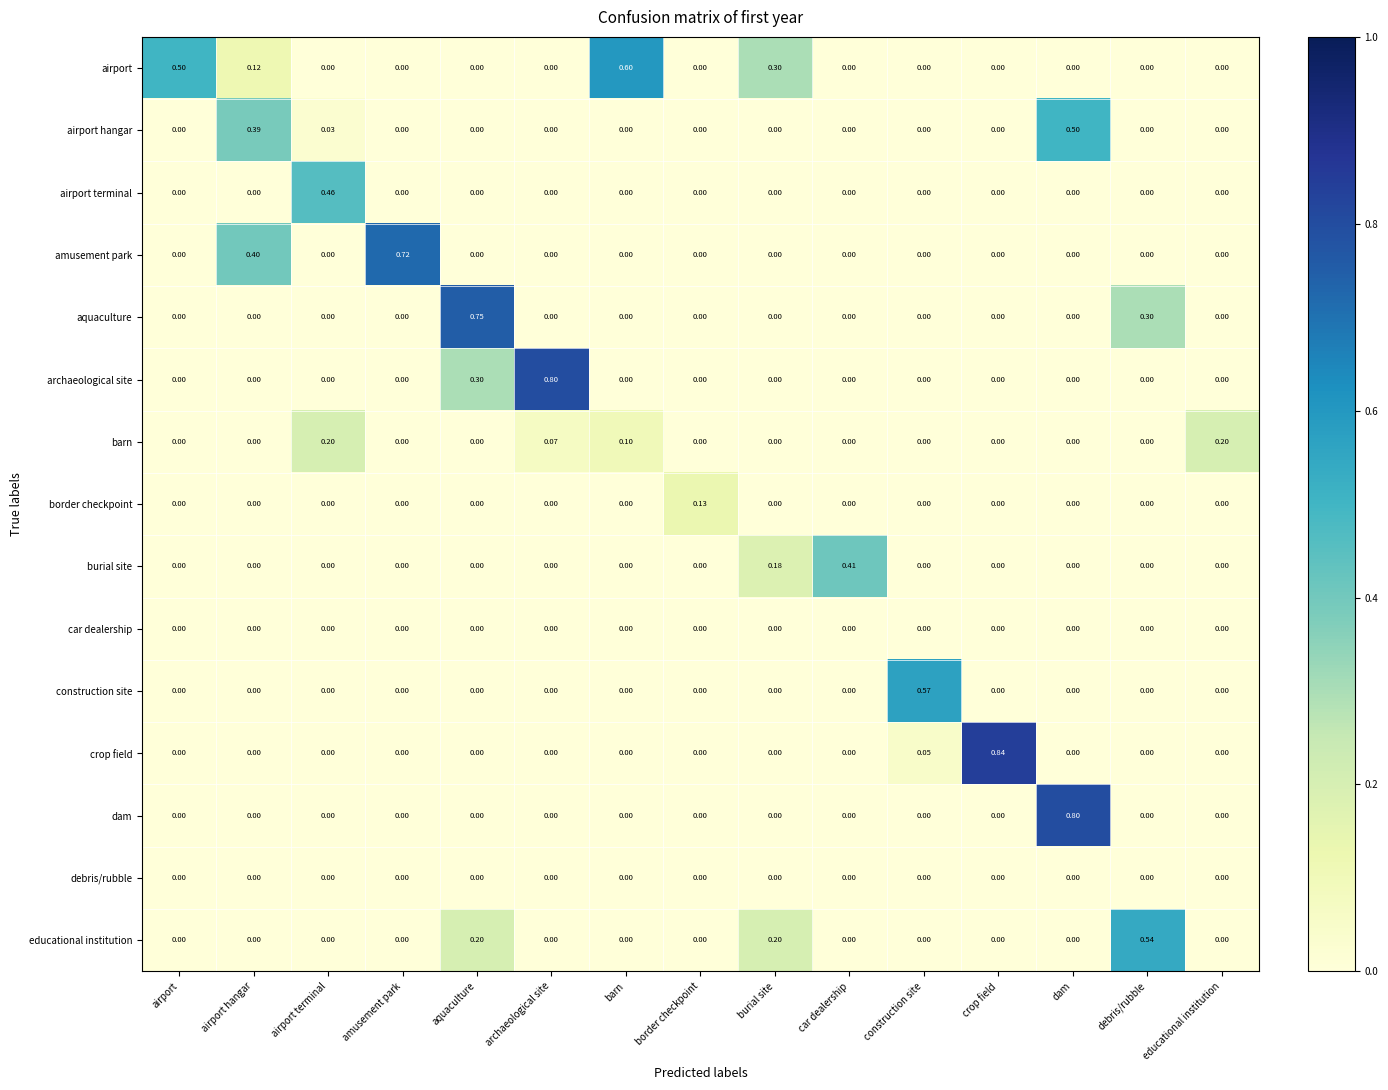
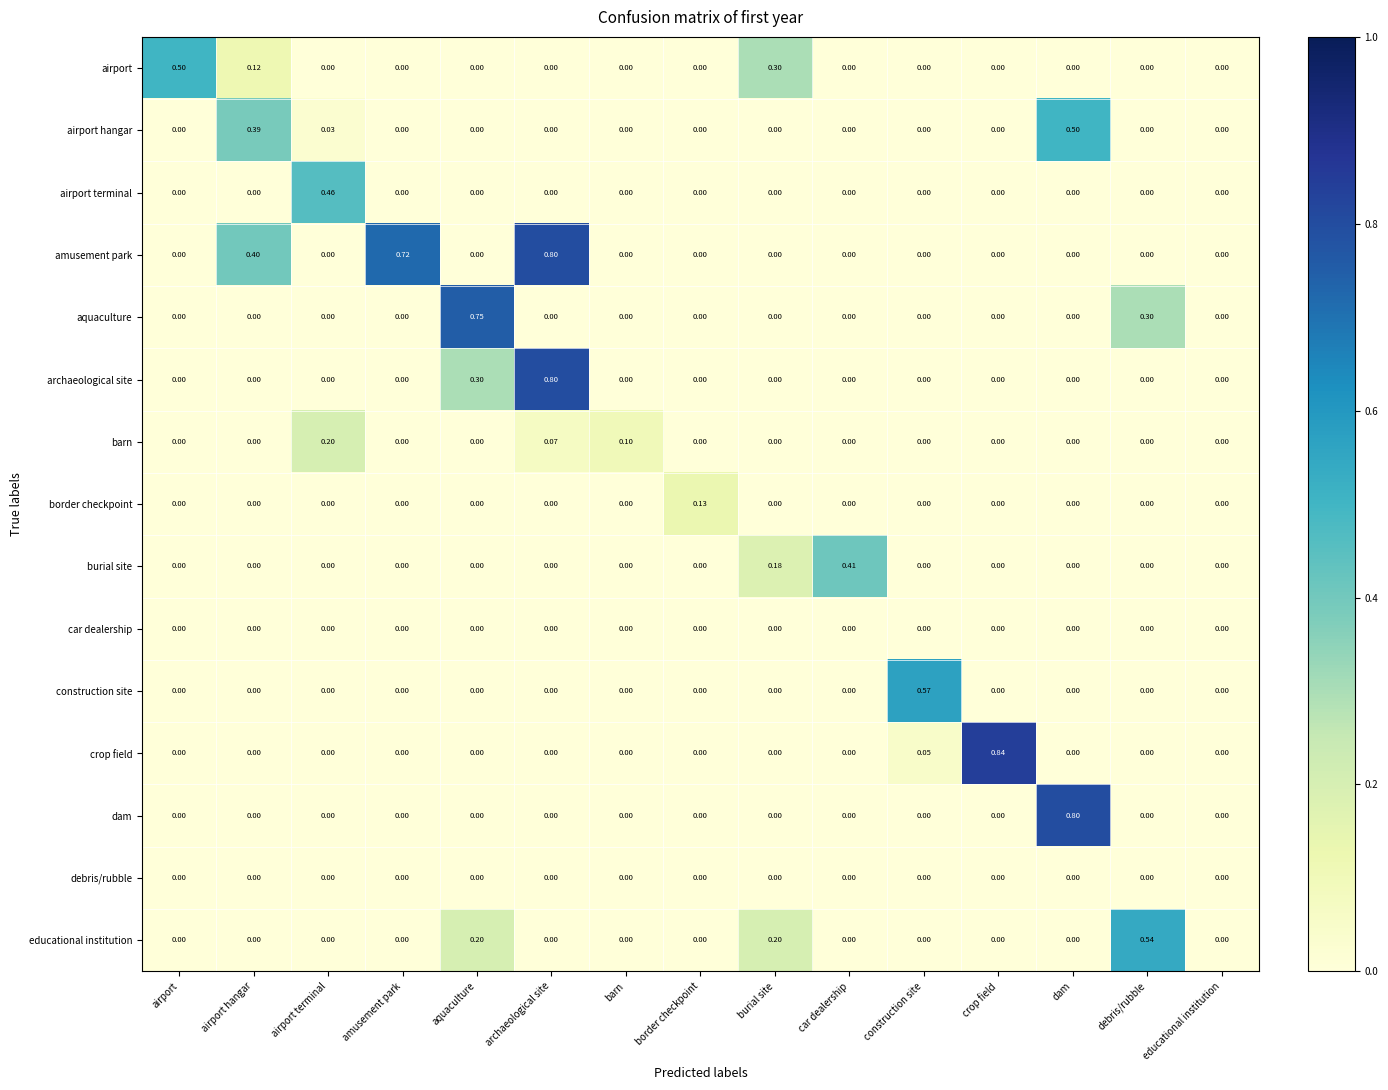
  {
    "airport": {
      "airport": 0.50,
      "airport hangar": 0.12,
      "airport terminal": 0.00,
      "amusement park": 0.00,
      "aquaculture": 0.00,
      "archaeological site": 0.00,
-     "barn": 0.60,
+     "barn": 0.00,
      "border checkpoint": 0.00,
      "burial site": 0.30,
      "car dealership": 0.00,
      "construction site": 0.00,
      "crop field": 0.00,
      "dam": 0.00,
      "debris/rubble": 0.00,
      "educational institution": 0.00
    },
    "amusement park": {
      "airport": 0.00,
      "airport hangar": 0.40,
      "airport terminal": 0.00,
      "amusement park": 0.72,
      "aquaculture": 0.00,
-     "archaeological site": 0.00,
+     "archaeological site": 0.80,
      "barn": 0.00,
      "border checkpoint": 0.00,
      "burial site": 0.00,
      "car dealership": 0.00,
      "construction site": 0.00,
      "crop field": 0.00,
      "dam": 0.00,
      "debris/rubble": 0.00,
      "educational institution": 0.00
    },
    "barn": {
      "airport": 0.00,
      "airport hangar": 0.00,
      "airport terminal": 0.20,
      "amusement park": 0.00,
      "aquaculture": 0.00,
      "archaeological site": 0.07,
      "barn": 0.10,
      "border checkpoint": 0.00,
      "burial site": 0.00,
      "car dealership": 0.00,
      "construction site": 0.00,
      "crop field": 0.00,
      "dam": 0.00,
      "debris/rubble": 0.00,
-     "educational institution": 0.20
+     "educational institution": 0.00
    }
  }
